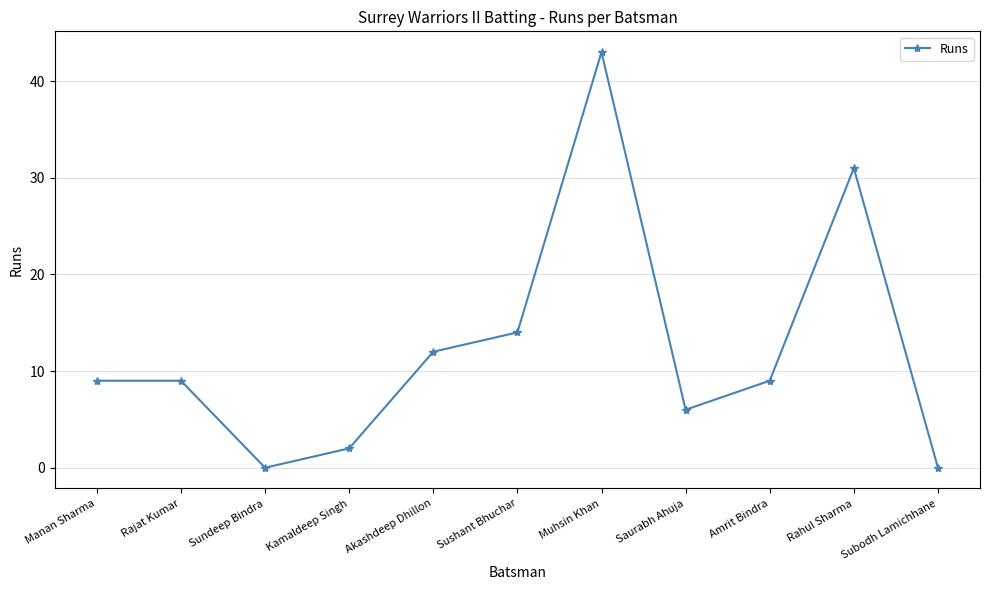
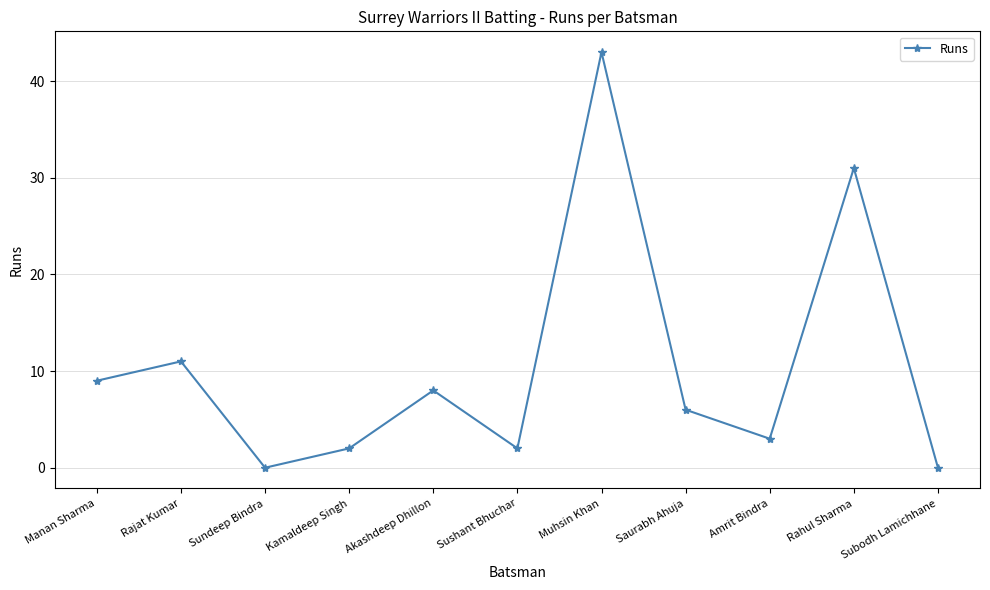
  {
    "Manan Sharma": 9,
-   "Rajat Kumar": 9,
+   "Rajat Kumar": 11,
    "Sundeep Bindra": 0,
    "Kamaldeep Singh": 2,
-   "Akashdeep Dhillon": 12,
-   "Sushant Bhuchar": 14,
+   "Akashdeep Dhillon": 8,
+   "Sushant Bhuchar": 2,
    "Muhsin Khan": 43,
    "Saurabh Ahuja": 6,
-   "Amrit Bindra": 9,
+   "Amrit Bindra": 3,
    "Rahul Sharma": 31,
    "Subodh Lamichhane": 0
  }
